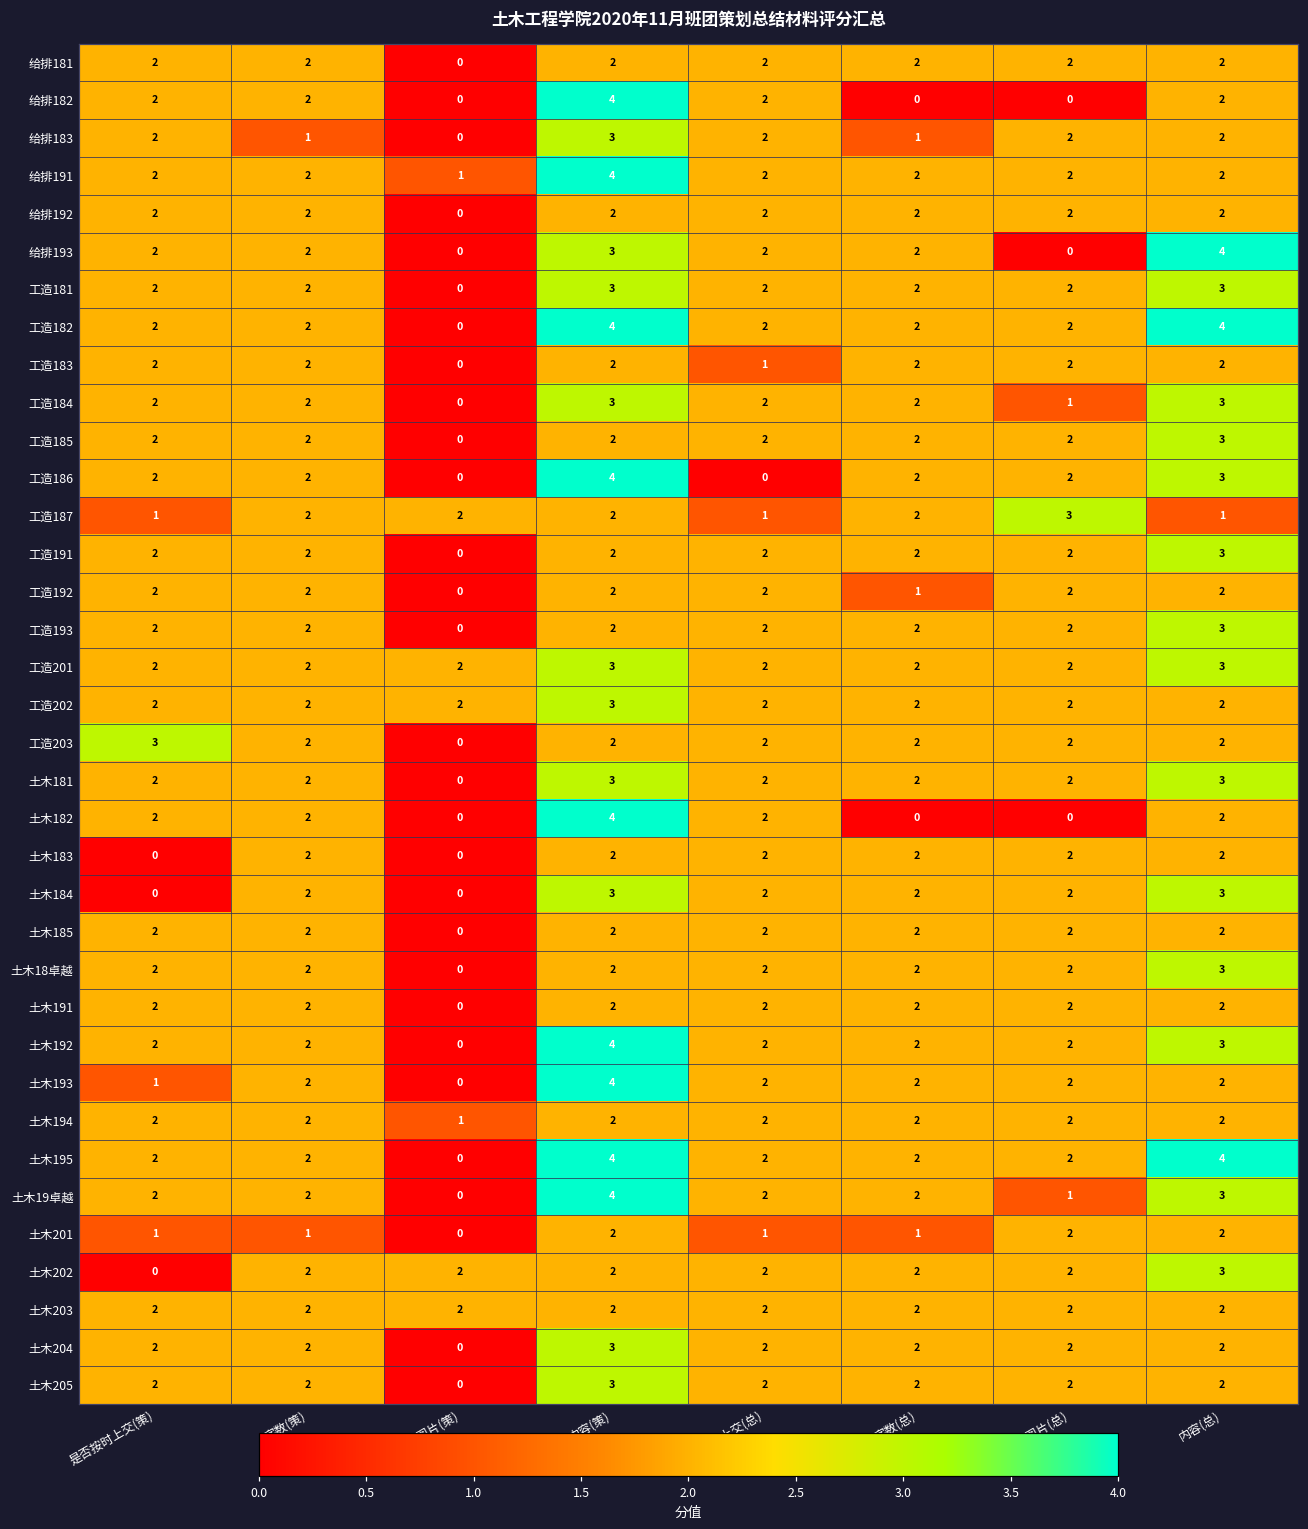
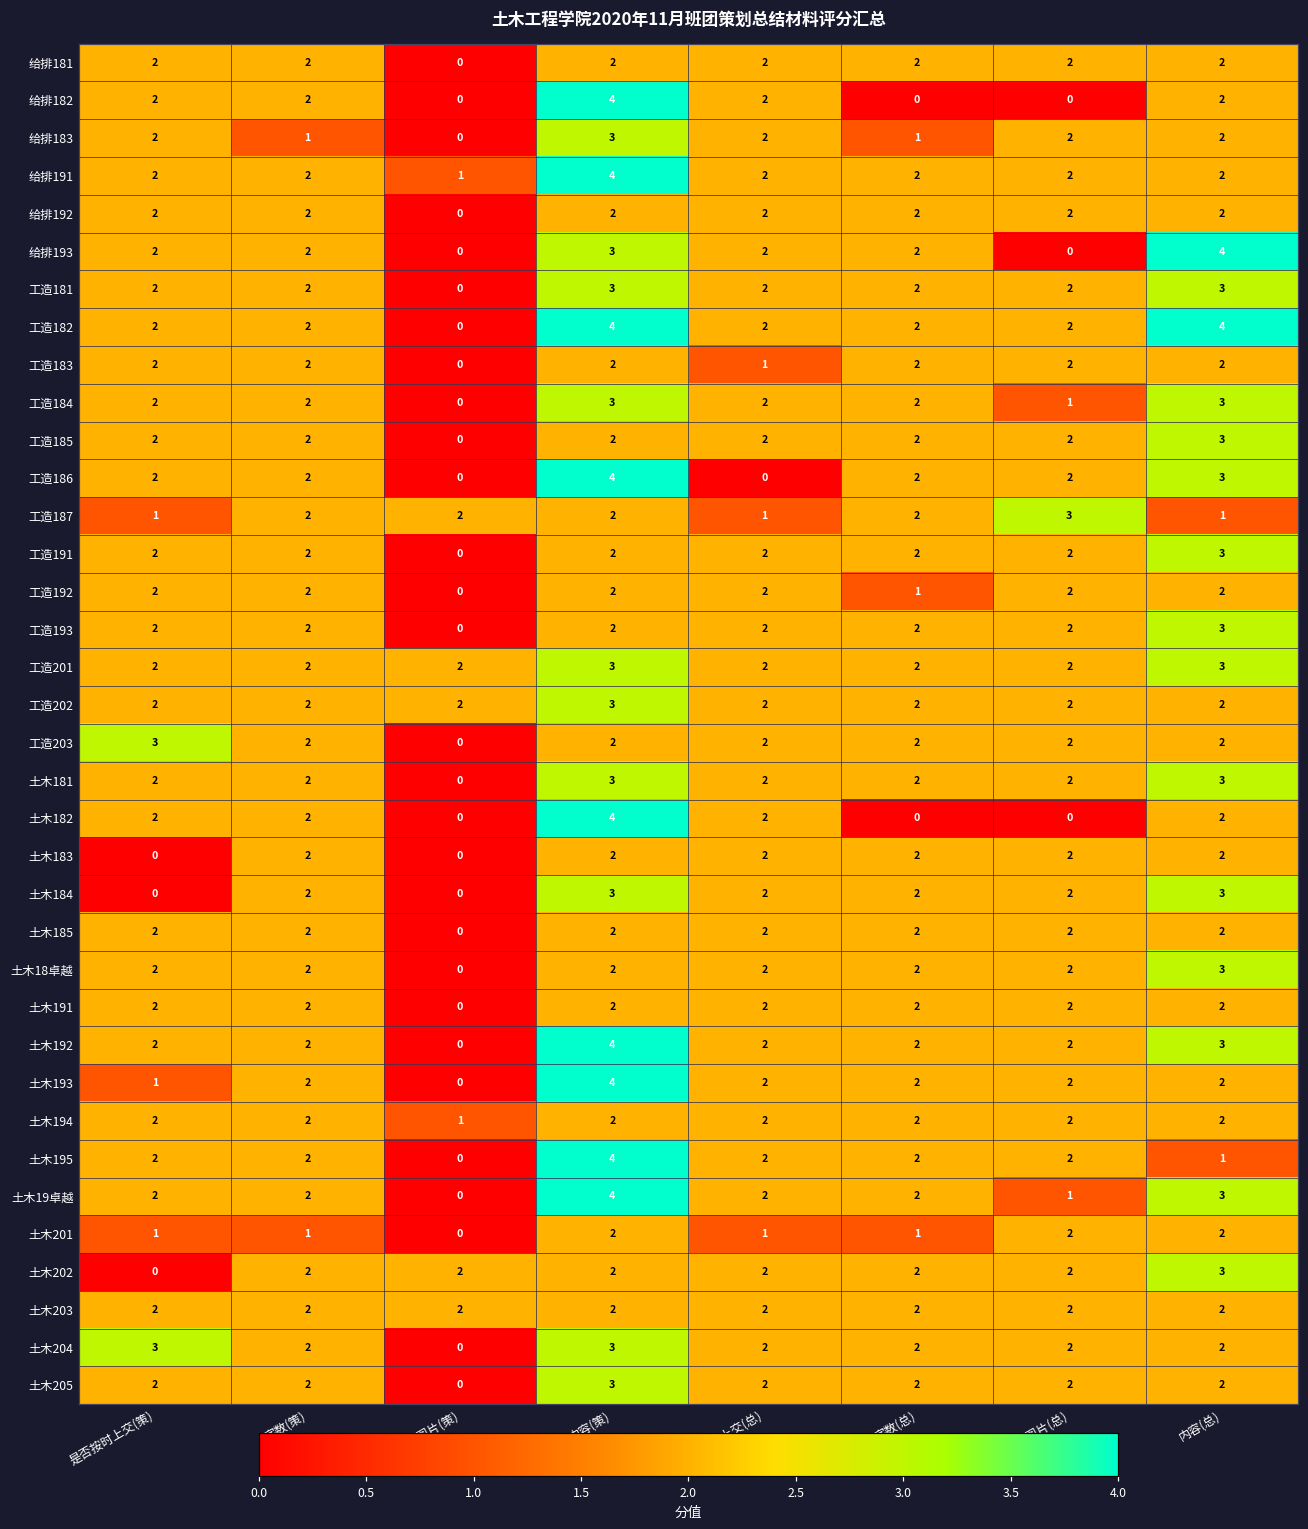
  {
    "给排181": {
      "是否按时上交(策)": 2,
      "内容(总)": 2
    },
    "给排182": {
      "是否按时上交(策)": 2,
      "内容(总)": 2
    },
    "给排183": {
      "是否按时上交(策)": 2,
      "内容(总)": 2
    },
    "给排191": {
      "是否按时上交(策)": 2,
      "内容(总)": 2
    },
    "给排192": {
      "是否按时上交(策)": 2,
      "内容(总)": 2
    },
    "给排193": {
      "是否按时上交(策)": 2,
      "内容(总)": 4
    },
    "工造181": {
      "是否按时上交(策)": 2,
      "内容(总)": 3
    },
    "工造182": {
      "是否按时上交(策)": 2,
      "内容(总)": 4
    },
    "工造183": {
      "是否按时上交(策)": 2,
      "内容(总)": 2
    },
    "工造184": {
      "是否按时上交(策)": 2,
      "内容(总)": 3
    },
    "工造185": {
      "是否按时上交(策)": 2,
      "内容(总)": 3
    },
    "工造186": {
      "是否按时上交(策)": 2,
      "内容(总)": 3
    },
    "工造187": {
      "是否按时上交(策)": 1,
      "内容(总)": 1
    },
    "工造191": {
      "是否按时上交(策)": 2,
      "内容(总)": 3
    },
    "工造192": {
      "是否按时上交(策)": 2,
      "内容(总)": 2
    },
    "工造193": {
      "是否按时上交(策)": 2,
      "内容(总)": 3
    },
    "工造201": {
      "是否按时上交(策)": 2,
      "内容(总)": 3
    },
    "工造202": {
      "是否按时上交(策)": 2,
      "内容(总)": 2
    },
    "工造203": {
      "是否按时上交(策)": 3,
      "内容(总)": 2
    },
    "土木181": {
      "是否按时上交(策)": 2,
      "内容(总)": 3
    },
    "土木182": {
      "是否按时上交(策)": 2,
      "内容(总)": 2
    },
    "土木183": {
      "是否按时上交(策)": 0,
      "内容(总)": 2
    },
    "土木184": {
      "是否按时上交(策)": 0,
      "内容(总)": 3
    },
    "土木185": {
      "是否按时上交(策)": 2,
      "内容(总)": 2
    },
    "土木18卓越": {
      "是否按时上交(策)": 2,
      "内容(总)": 3
    },
    "土木191": {
      "是否按时上交(策)": 2,
      "内容(总)": 2
    },
    "土木192": {
      "是否按时上交(策)": 2,
      "内容(总)": 3
    },
    "土木193": {
      "是否按时上交(策)": 1,
      "内容(总)": 2
    },
    "土木194": {
      "是否按时上交(策)": 2,
      "内容(总)": 2
    },
    "土木195": {
      "是否按时上交(策)": 2,
-     "内容(总)": 4
+     "内容(总)": 1
    },
    "土木19卓越": {
      "是否按时上交(策)": 2,
      "内容(总)": 3
    },
    "土木201": {
      "是否按时上交(策)": 1,
      "内容(总)": 2
    },
    "土木202": {
      "是否按时上交(策)": 0,
      "内容(总)": 3
    },
    "土木203": {
      "是否按时上交(策)": 2,
      "内容(总)": 2
    },
    "土木204": {
-     "是否按时上交(策)": 2,
+     "是否按时上交(策)": 3,
      "内容(总)": 2
    },
    "土木205": {
      "是否按时上交(策)": 2,
      "内容(总)": 2
    }
  }
